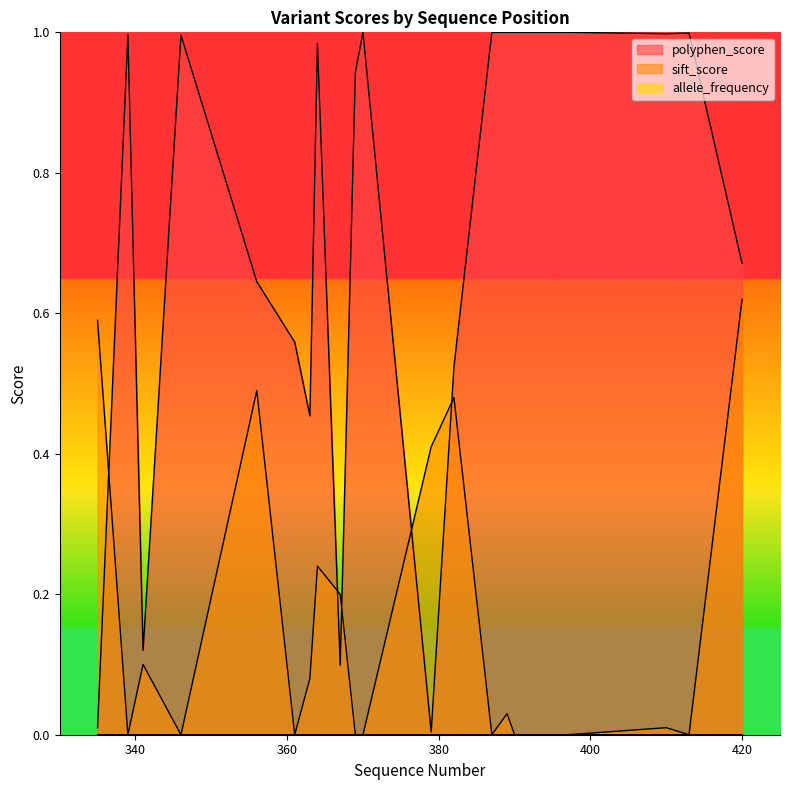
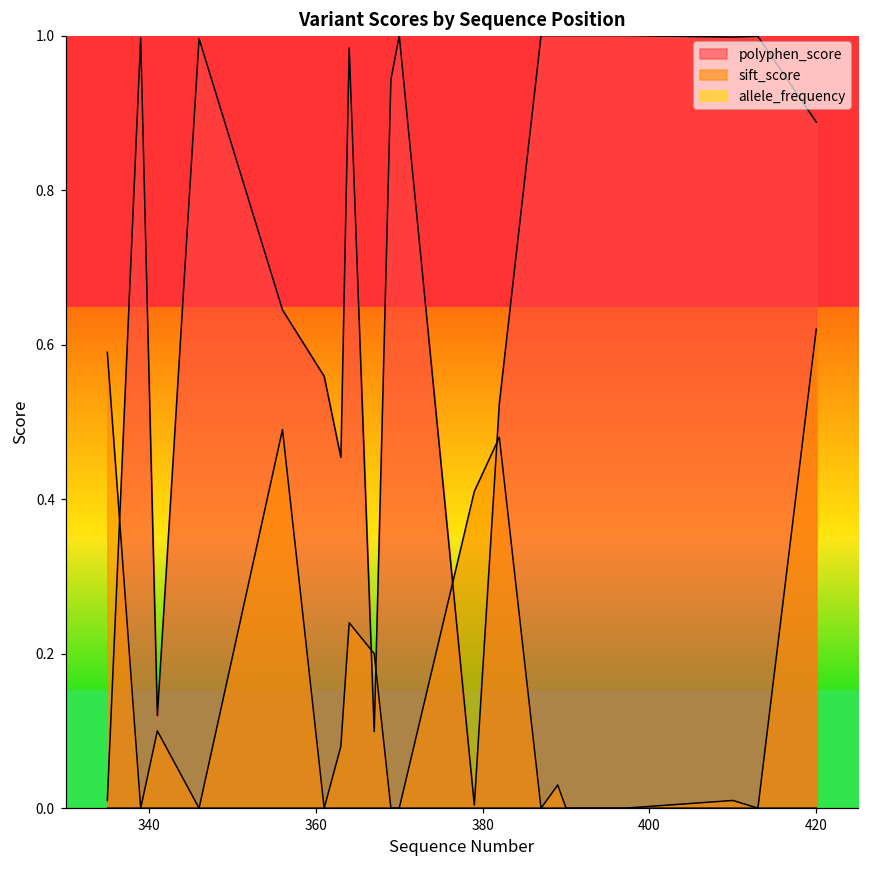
  {
    "polyphen_score": {
-     "420": 0.67
+     "420": 0.89
    },
    "sift_score": {
      "420": 0.62
    },
    "allele_frequency": {
      "420": 0.00
    }
  }
